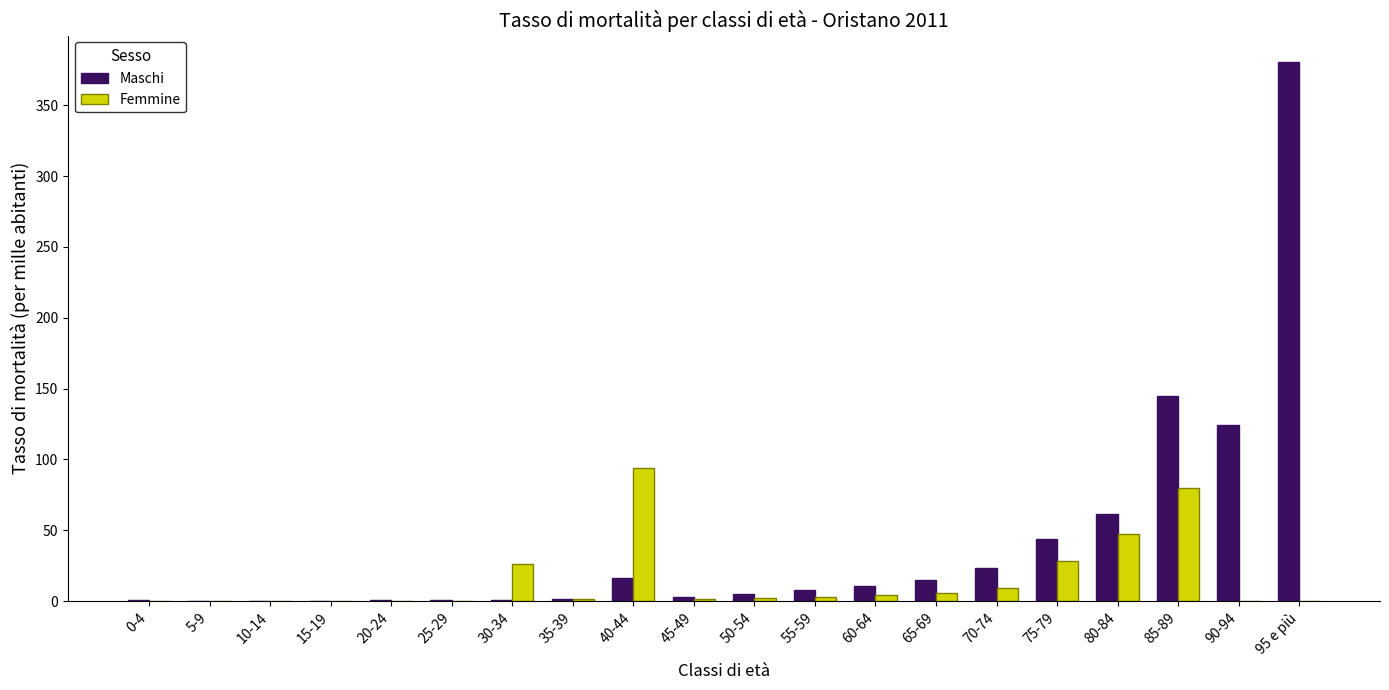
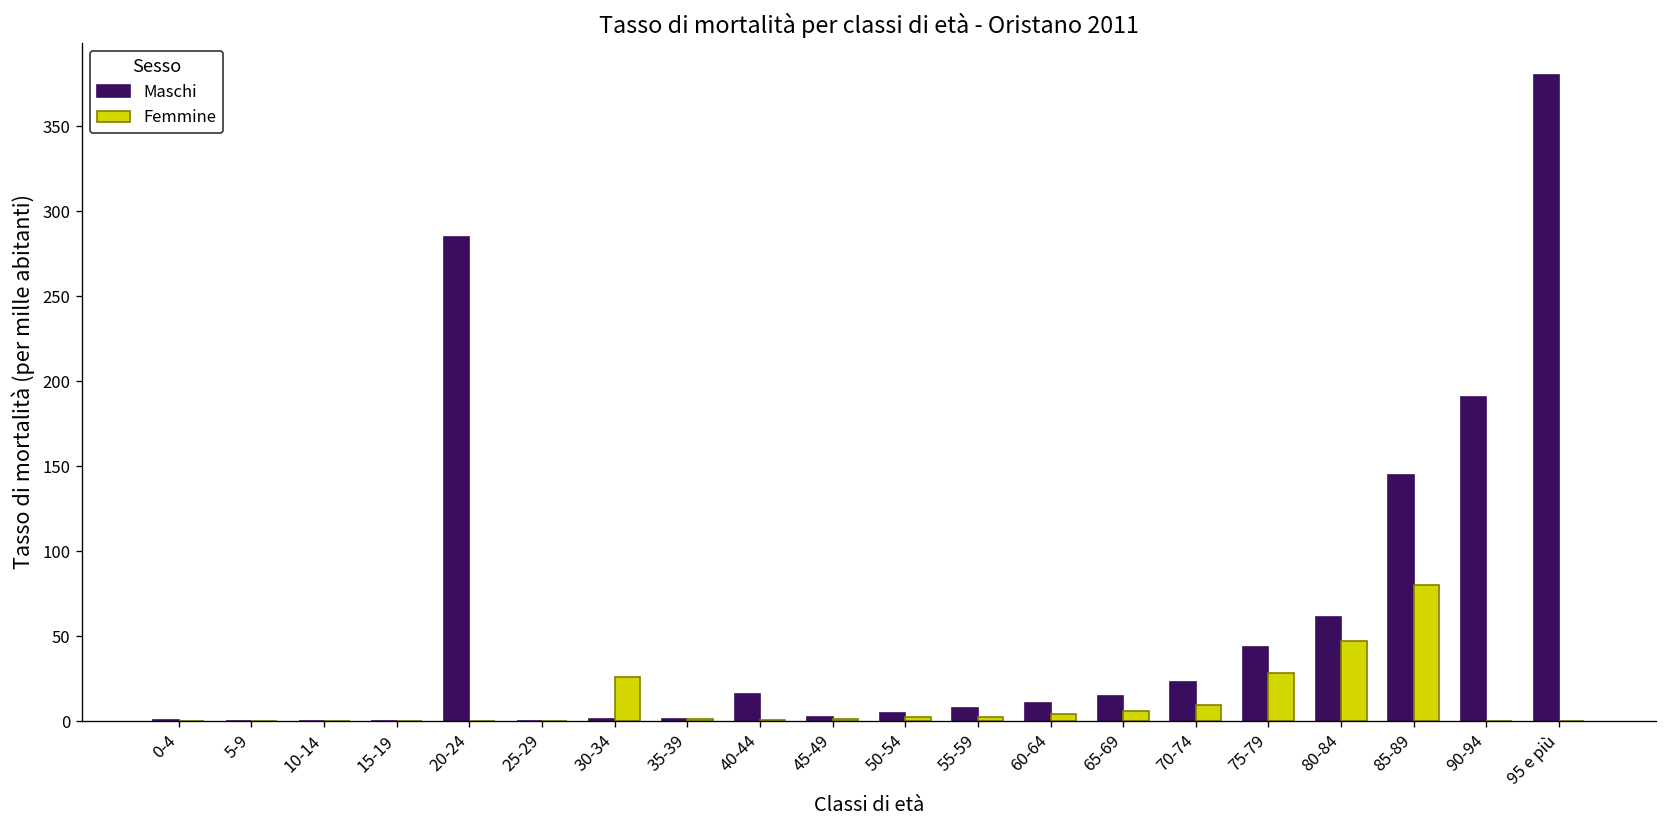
  {
    "Maschi": {
      "15-19": 0,
-     "20-24": 1,
+     "20-24": 285,
      "40-44": 16,
      "45-49": 3,
      "50-54": 5,
      "55-59": 8,
      "60-64": 11,
      "65-69": 15,
      "70-74": 23,
      "75-79": 44,
      "80-84": 61,
      "85-89": 145,
-     "90-94": 124,
+     "90-94": 191,
      "95 e più": 380
    },
    "Femmine": {
      "0-4": 0,
      "5-9": 0,
      "15-19": 0,
      "25-29": 0,
      "30-34": 26,
-     "40-44": 94,
+     "40-44": 1,
      "50-54": 2,
      "55-59": 3,
      "60-64": 4,
      "65-69": 6,
      "70-74": 9,
      "75-79": 28,
      "80-84": 47,
      "85-89": 80,
      "90-94": 0,
      "95 e più": 0
    }
  }
